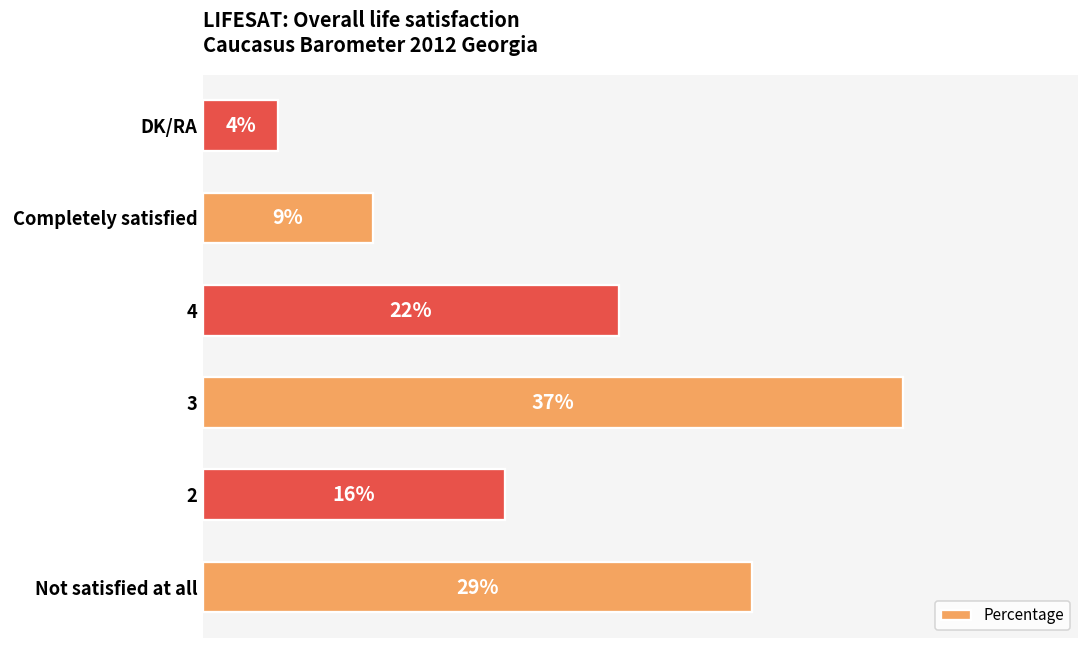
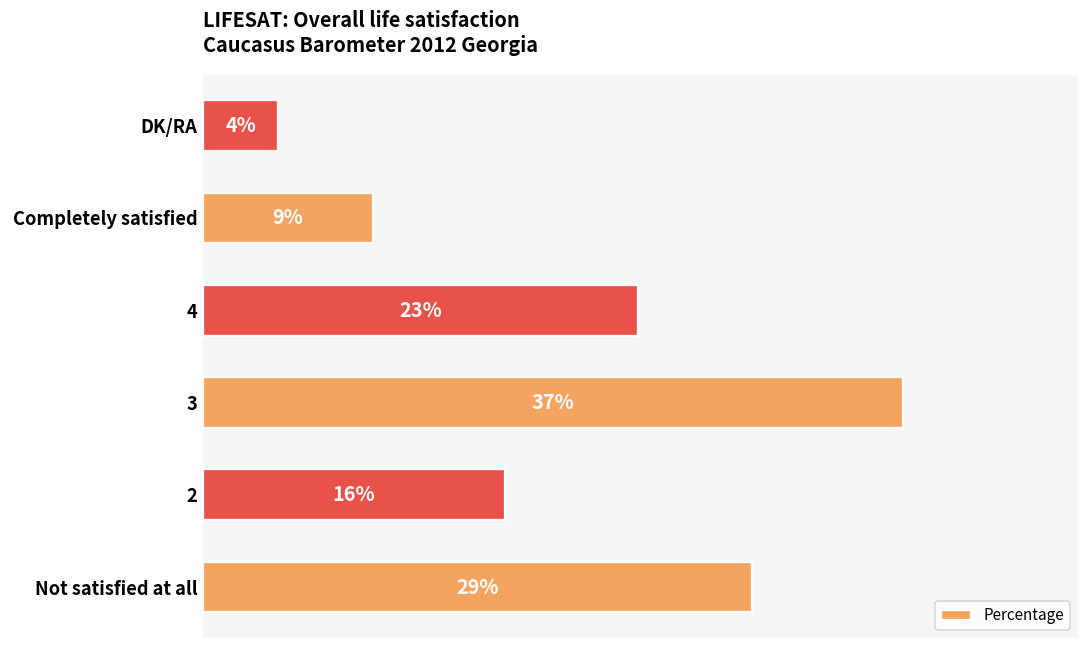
  {
    "DK/RA": "4%",
    "Completely satisfied": "9%",
-   "4": "22%",
+   "4": "23%",
    "3": "37%",
    "2": "16%",
    "Not satisfied at all": "29%"
  }
